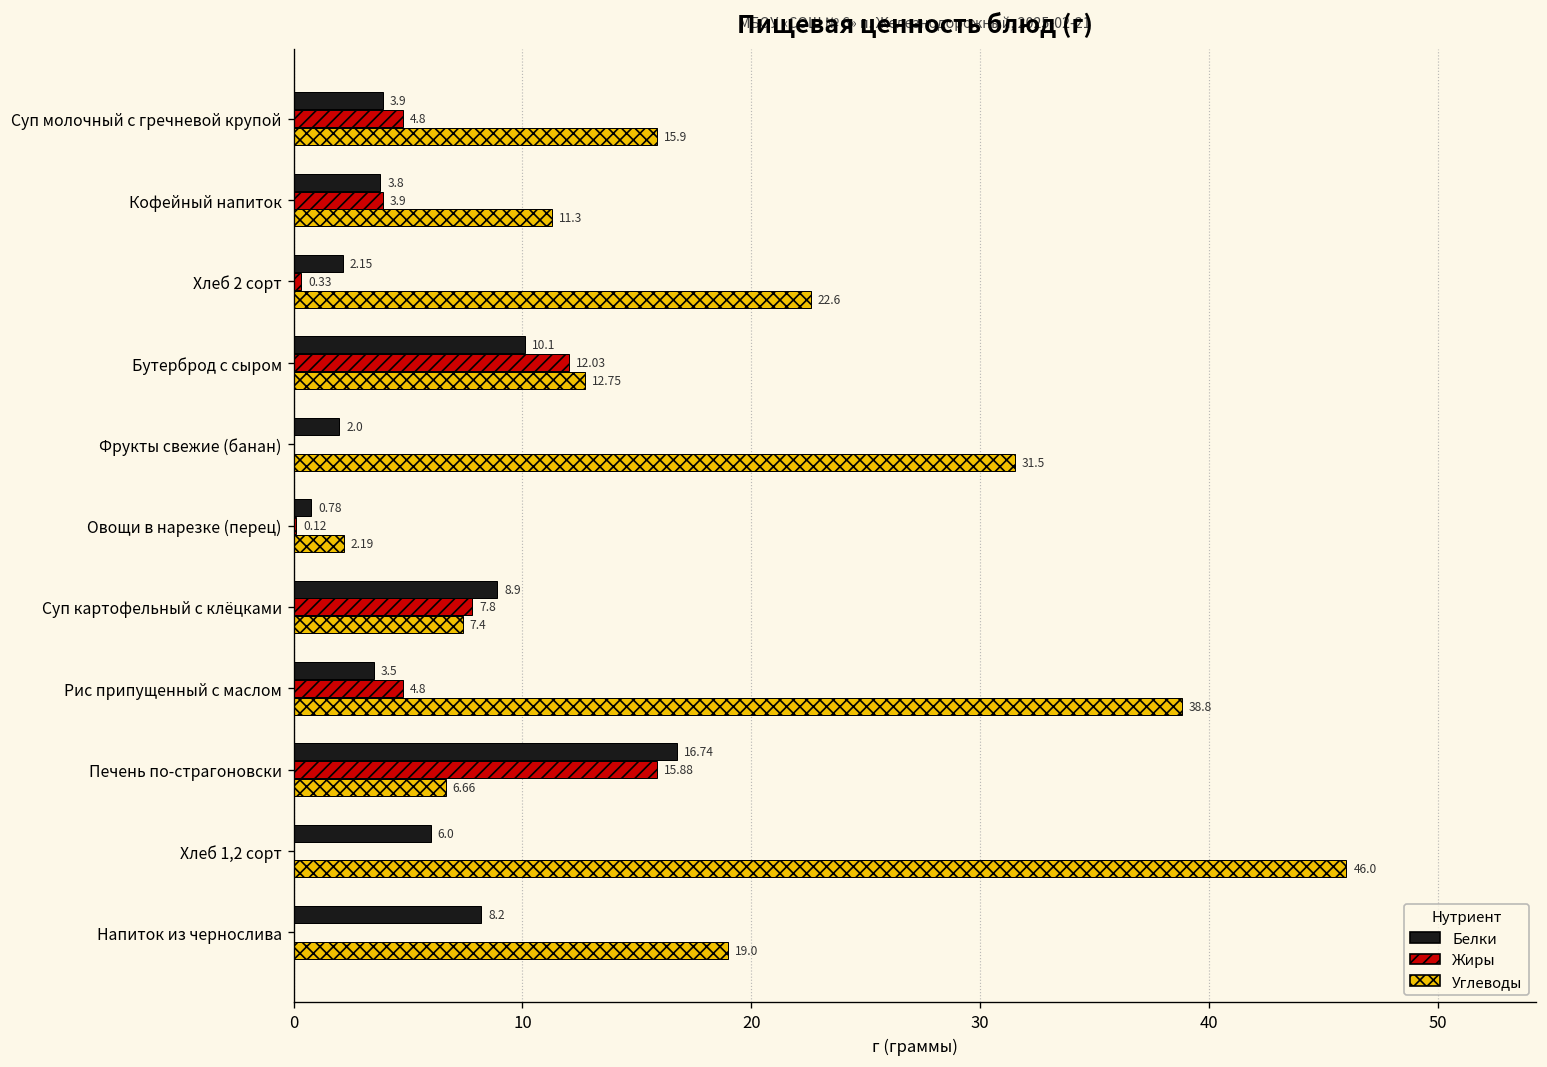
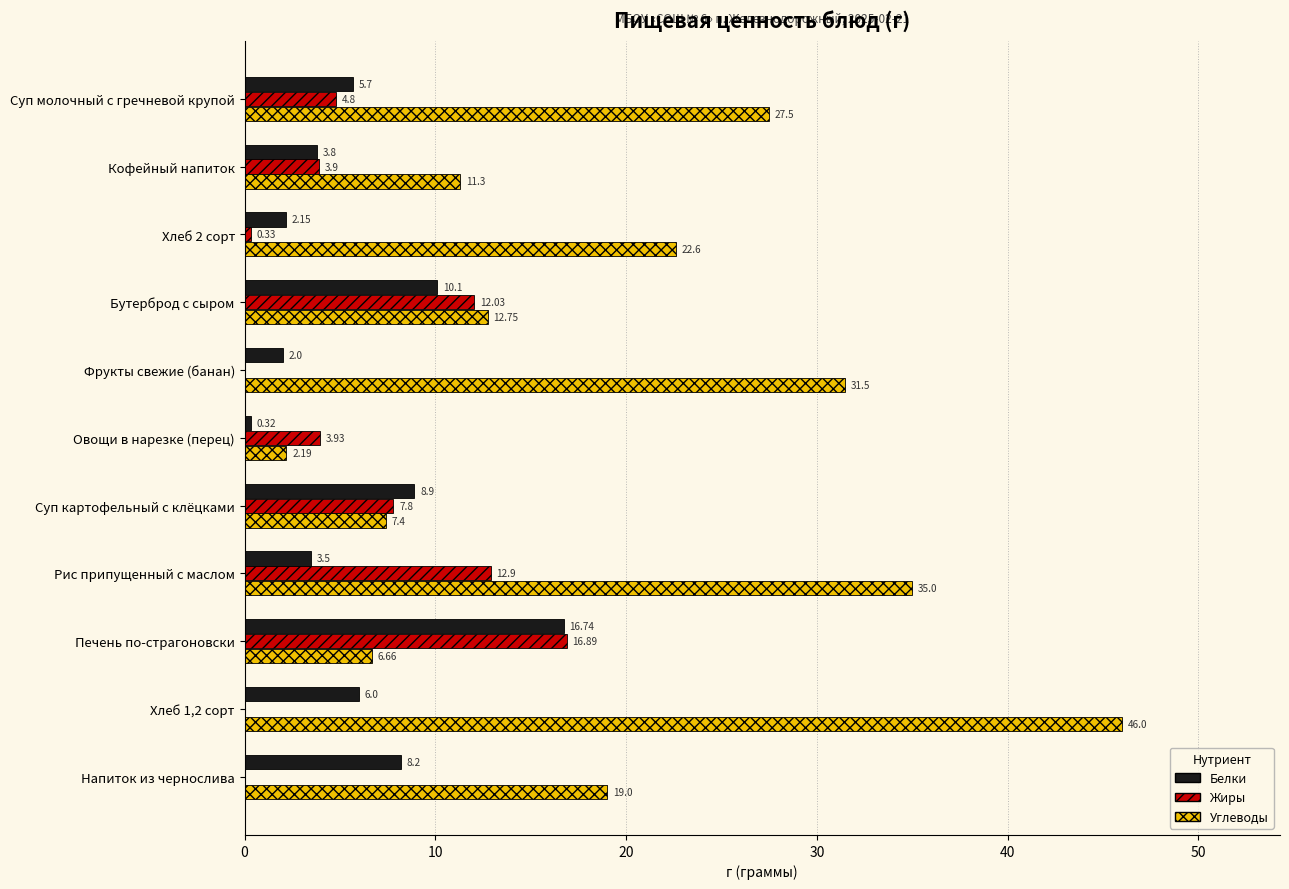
  {
    "Белки": {
-     "Суп молочный с гречневой крупой": 3.9,
+     "Суп молочный с гречневой крупой": 5.7,
      "Кофейный напиток": 3.8,
      "Хлеб 2 сорт": 2.15,
      "Бутерброд с сыром": 10.1,
      "Фрукты свежие (банан)": 2.0,
-     "Овощи в нарезке (перец)": 0.78,
+     "Овощи в нарезке (перец)": 0.32,
      "Суп картофельный с клёцками": 8.9,
      "Рис припущенный с маслом": 3.5,
      "Печень по-страгоновски": 16.74,
      "Хлеб 1,2 сорт": 6.0,
      "Напиток из чернослива": 8.2
    },
    "Жиры": {
      "Суп молочный с гречневой крупой": 4.8,
      "Кофейный напиток": 3.9,
      "Хлеб 2 сорт": 0.33,
      "Бутерброд с сыром": 12.03,
-     "Овощи в нарезке (перец)": 0.12,
+     "Овощи в нарезке (перец)": 3.93,
      "Суп картофельный с клёцками": 7.8,
-     "Рис припущенный с маслом": 4.8,
-     "Печень по-страгоновски": 15.88
+     "Рис припущенный с маслом": 12.9,
+     "Печень по-страгоновски": 16.89
    },
    "Углеводы": {
-     "Суп молочный с гречневой крупой": 15.9,
+     "Суп молочный с гречневой крупой": 27.5,
      "Кофейный напиток": 11.3,
      "Хлеб 2 сорт": 22.6,
      "Бутерброд с сыром": 12.75,
      "Фрукты свежие (банан)": 31.5,
      "Овощи в нарезке (перец)": 2.19,
      "Суп картофельный с клёцками": 7.4,
-     "Рис припущенный с маслом": 38.8,
+     "Рис припущенный с маслом": 35.0,
      "Печень по-страгоновски": 6.66,
      "Хлеб 1,2 сорт": 46.0,
      "Напиток из чернослива": 19.0
    }
  }
